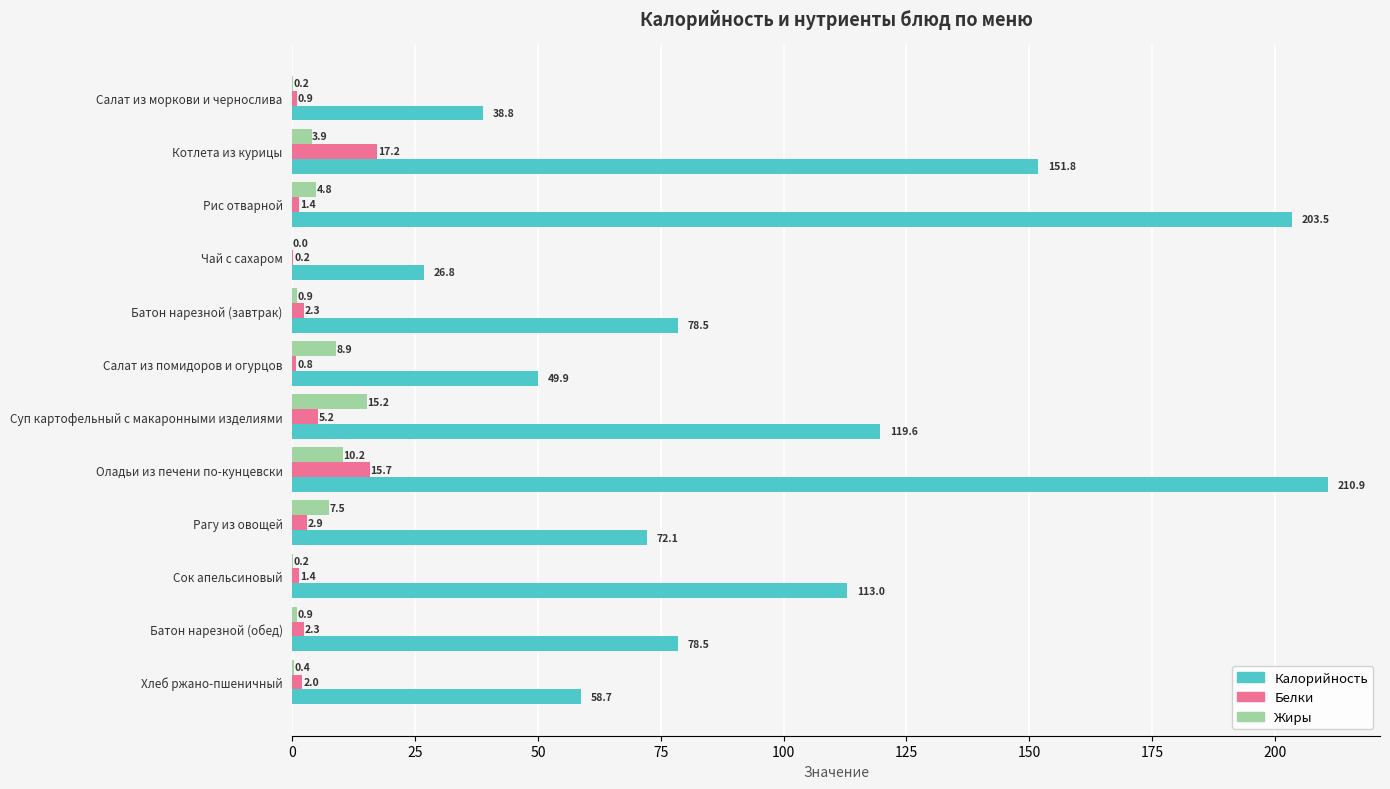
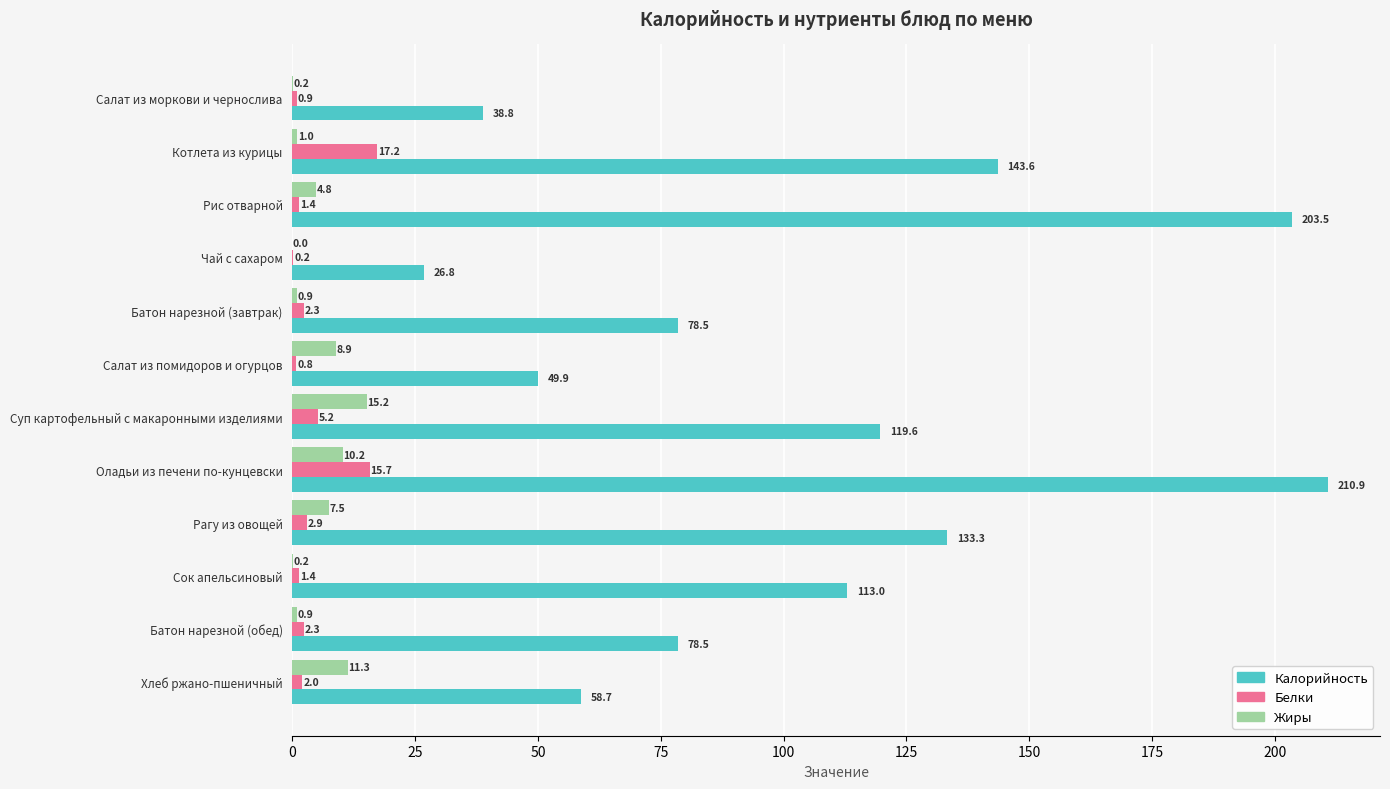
  {
    "Калорийность": {
      "Салат из моркови и чернослива": 38.8,
-     "Котлета из курицы": 151.8,
+     "Котлета из курицы": 143.6,
      "Рис отварной": 203.5,
      "Чай с сахаром": 26.8,
      "Батон нарезной (завтрак)": 78.5,
      "Салат из помидоров и огурцов": 49.9,
      "Суп картофельный с макаронными изделиями": 119.6,
      "Оладьи из печени по-кунцевски": 210.9,
-     "Рагу из овощей": 72.1,
+     "Рагу из овощей": 133.3,
      "Сок апельсиновый": 113.0,
      "Батон нарезной (обед)": 78.5,
      "Хлеб ржано-пшеничный": 58.7
    },
    "Белки": {
      "Салат из моркови и чернослива": 0.9,
      "Котлета из курицы": 17.2,
      "Рис отварной": 1.4,
      "Чай с сахаром": 0.2,
      "Батон нарезной (завтрак)": 2.3,
      "Салат из помидоров и огурцов": 0.8,
      "Суп картофельный с макаронными изделиями": 5.2,
      "Оладьи из печени по-кунцевски": 15.7,
      "Рагу из овощей": 2.9,
      "Сок апельсиновый": 1.4,
      "Батон нарезной (обед)": 2.3,
      "Хлеб ржано-пшеничный": 2.0
    },
    "Жиры": {
      "Салат из моркови и чернослива": 0.2,
-     "Котлета из курицы": 3.9,
+     "Котлета из курицы": 1.0,
      "Рис отварной": 4.8,
      "Чай с сахаром": 0.0,
      "Батон нарезной (завтрак)": 0.9,
      "Салат из помидоров и огурцов": 8.9,
      "Суп картофельный с макаронными изделиями": 15.2,
      "Оладьи из печени по-кунцевски": 10.2,
      "Рагу из овощей": 7.5,
      "Сок апельсиновый": 0.2,
      "Батон нарезной (обед)": 0.9,
-     "Хлеб ржано-пшеничный": 0.4
+     "Хлеб ржано-пшеничный": 11.3
    }
  }
